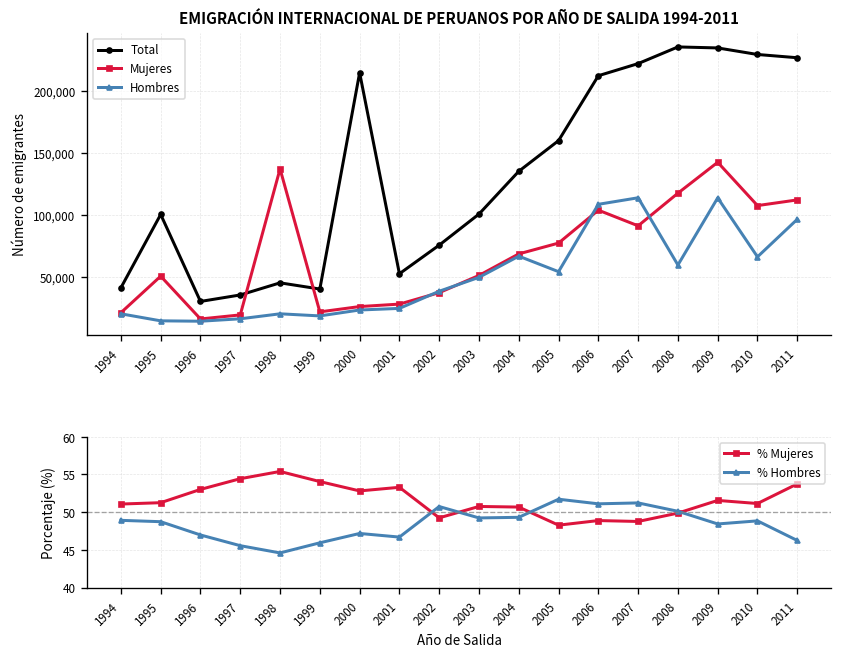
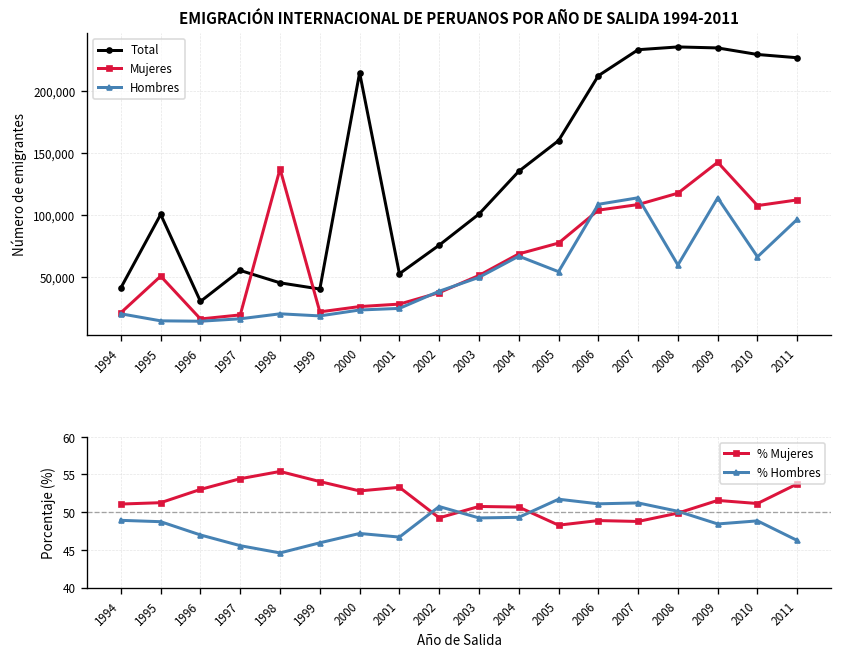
  {
    "EMIGRACIÓN INTERNACIONAL DE PERUANOS POR AÑO DE SALIDA 1994-2011": {
      "Total": {
        "1994": "41,000",
        "1995": "100,000",
        "1996": "30,000",
-       "1997": "35,000",
+       "1997": "55,000",
        "1998": "45,000",
        "1999": "40,000",
        "2000": "215,000",
        "2001": "52,000",
        "2002": "76,000",
        "2003": "101,000",
        "2004": "135,000",
        "2005": "160,000",
        "2006": "212,000",
-       "2007": "222,000",
+       "2007": "233,000",
        "2008": "235,000",
        "2009": "235,000",
        "2010": "229,000",
        "2011": "227,000"
      },
      "Mujeres": {
        "1995": "50,000",
        "1997": "19,000",
        "1998": "137,000",
        "1999": "22,000",
        "2000": "26,000",
        "2001": "28,000",
        "2005": "77,000",
        "2006": "104,000",
-       "2007": "91,000",
+       "2007": "108,000",
        "2008": "117,000",
        "2009": "142,000",
        "2010": "107,000",
        "2011": "112,000"
      },
      "Hombres": {
        "1995": "14,000",
        "1997": "16,000",
        "1998": "20,000",
        "1999": "18,000",
        "2000": "23,000",
        "2001": "24,000",
        "2005": "54,000",
        "2006": "108,000",
        "2007": "114,000",
        "2008": "60,000",
        "2009": "114,000",
        "2010": "66,000",
        "2011": "96,000"
      }
    }
  }
